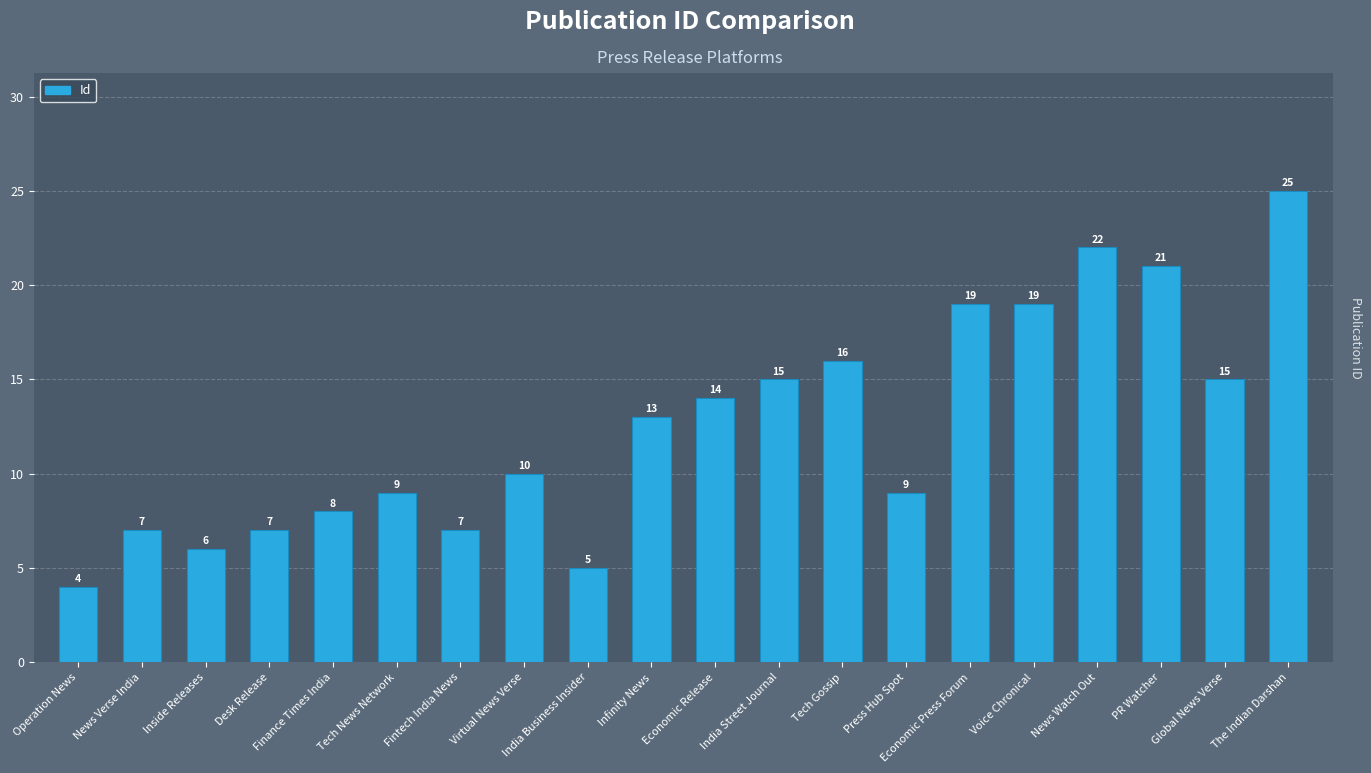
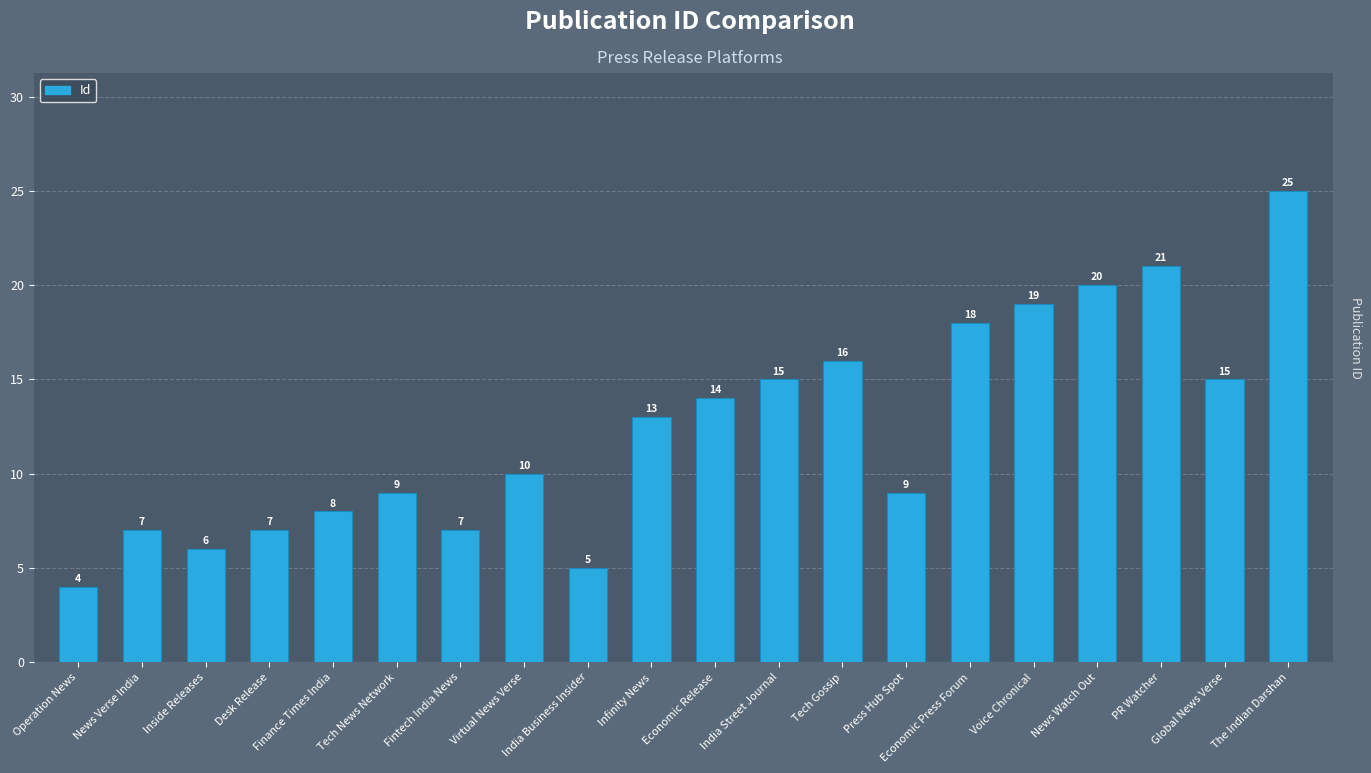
  {
    "Operation News": 4,
    "News Verse India": 7,
    "Inside Releases": 6,
    "Desk Release": 7,
    "Finance Times India": 8,
    "Tech News Network": 9,
    "Fintech India News": 7,
    "Virtual News Verse": 10,
    "India Business Insider": 5,
    "Infinity News": 13,
    "Economic Release": 14,
    "India Street Journal": 15,
    "Tech Gossip": 16,
    "Press Hub Spot": 9,
-   "Economic Press Forum": 19,
+   "Economic Press Forum": 18,
    "Voice Chronical": 19,
-   "News Watch Out": 22,
+   "News Watch Out": 20,
    "PR Watcher": 21,
    "Global News Verse": 15,
    "The Indian Darshan": 25
  }
